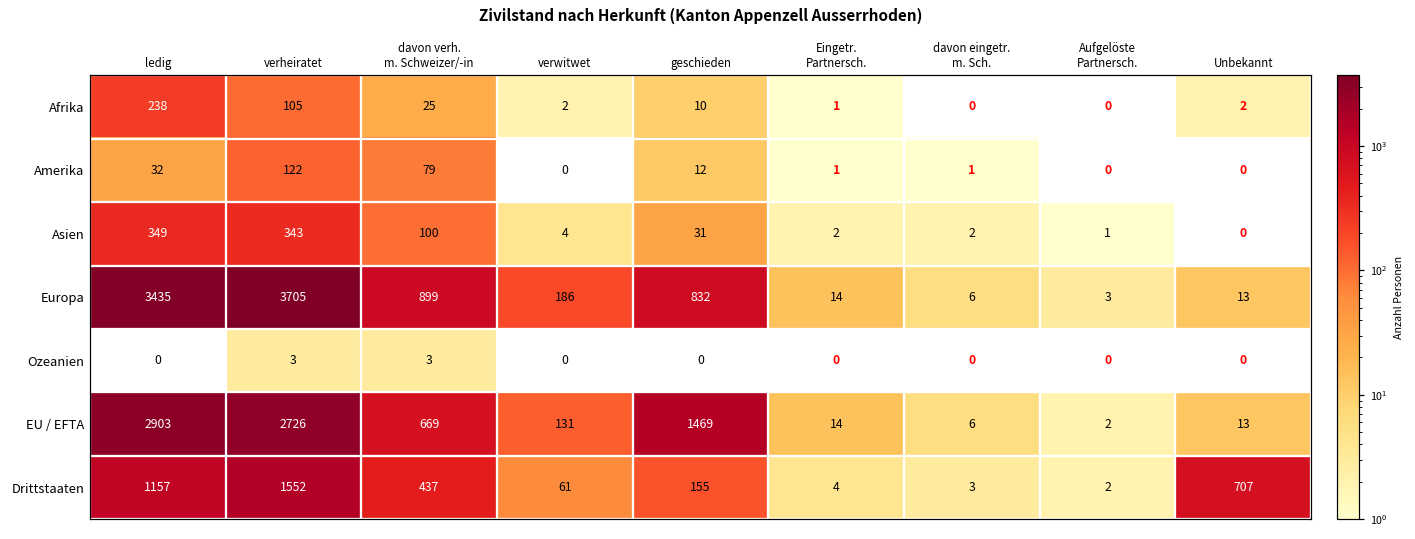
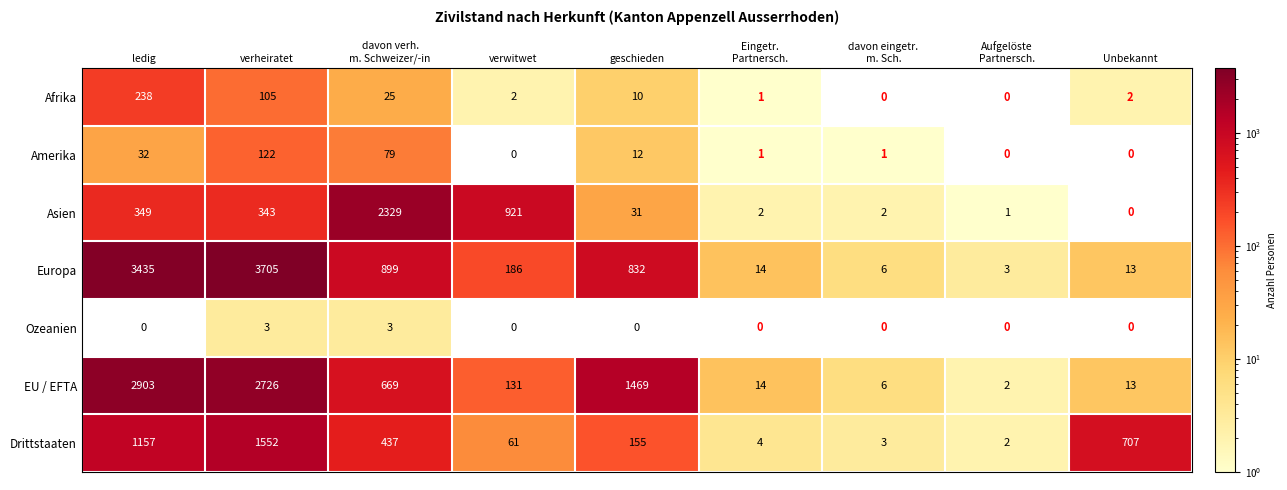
  {
    "Afrika": {
      "ledig": 238,
      "verheiratet": 105,
      "davon verh. m. Schweizer/-in": 25,
      "verwitwet": 2,
      "geschieden": 10,
      "Eingetr. Partnersch.": 1,
      "davon eingetr. m. Sch.": 0,
      "Aufgelöste Partnersch.": 0,
      "Unbekannt": 2
    },
    "Amerika": {
      "ledig": 32,
      "verheiratet": 122,
      "davon verh. m. Schweizer/-in": 79,
      "verwitwet": 0,
      "geschieden": 12,
      "Eingetr. Partnersch.": 1,
      "davon eingetr. m. Sch.": 1,
      "Aufgelöste Partnersch.": 0,
      "Unbekannt": 0
    },
    "Asien": {
      "ledig": 349,
      "verheiratet": 343,
-     "davon verh. m. Schweizer/-in": 100,
-     "verwitwet": 4,
+     "davon verh. m. Schweizer/-in": 2329,
+     "verwitwet": 921,
      "geschieden": 31,
      "Eingetr. Partnersch.": 2,
      "davon eingetr. m. Sch.": 2,
      "Aufgelöste Partnersch.": 1,
      "Unbekannt": 0
    },
    "Europa": {
      "ledig": 3435,
      "verheiratet": 3705,
      "davon verh. m. Schweizer/-in": 899,
      "verwitwet": 186,
      "geschieden": 832,
      "Eingetr. Partnersch.": 14,
      "davon eingetr. m. Sch.": 6,
      "Aufgelöste Partnersch.": 3,
      "Unbekannt": 13
    },
    "Ozeanien": {
      "ledig": 0,
      "verheiratet": 3,
      "davon verh. m. Schweizer/-in": 3,
      "verwitwet": 0,
      "geschieden": 0,
      "Eingetr. Partnersch.": 0,
      "davon eingetr. m. Sch.": 0,
      "Aufgelöste Partnersch.": 0,
      "Unbekannt": 0
    },
    "EU / EFTA": {
      "ledig": 2903,
      "verheiratet": 2726,
      "davon verh. m. Schweizer/-in": 669,
      "verwitwet": 131,
      "geschieden": 1469,
      "Eingetr. Partnersch.": 14,
      "davon eingetr. m. Sch.": 6,
      "Aufgelöste Partnersch.": 2,
      "Unbekannt": 13
    },
    "Drittstaaten": {
      "ledig": 1157,
      "verheiratet": 1552,
      "davon verh. m. Schweizer/-in": 437,
      "verwitwet": 61,
      "geschieden": 155,
      "Eingetr. Partnersch.": 4,
      "davon eingetr. m. Sch.": 3,
      "Aufgelöste Partnersch.": 2,
      "Unbekannt": 707
    }
  }
